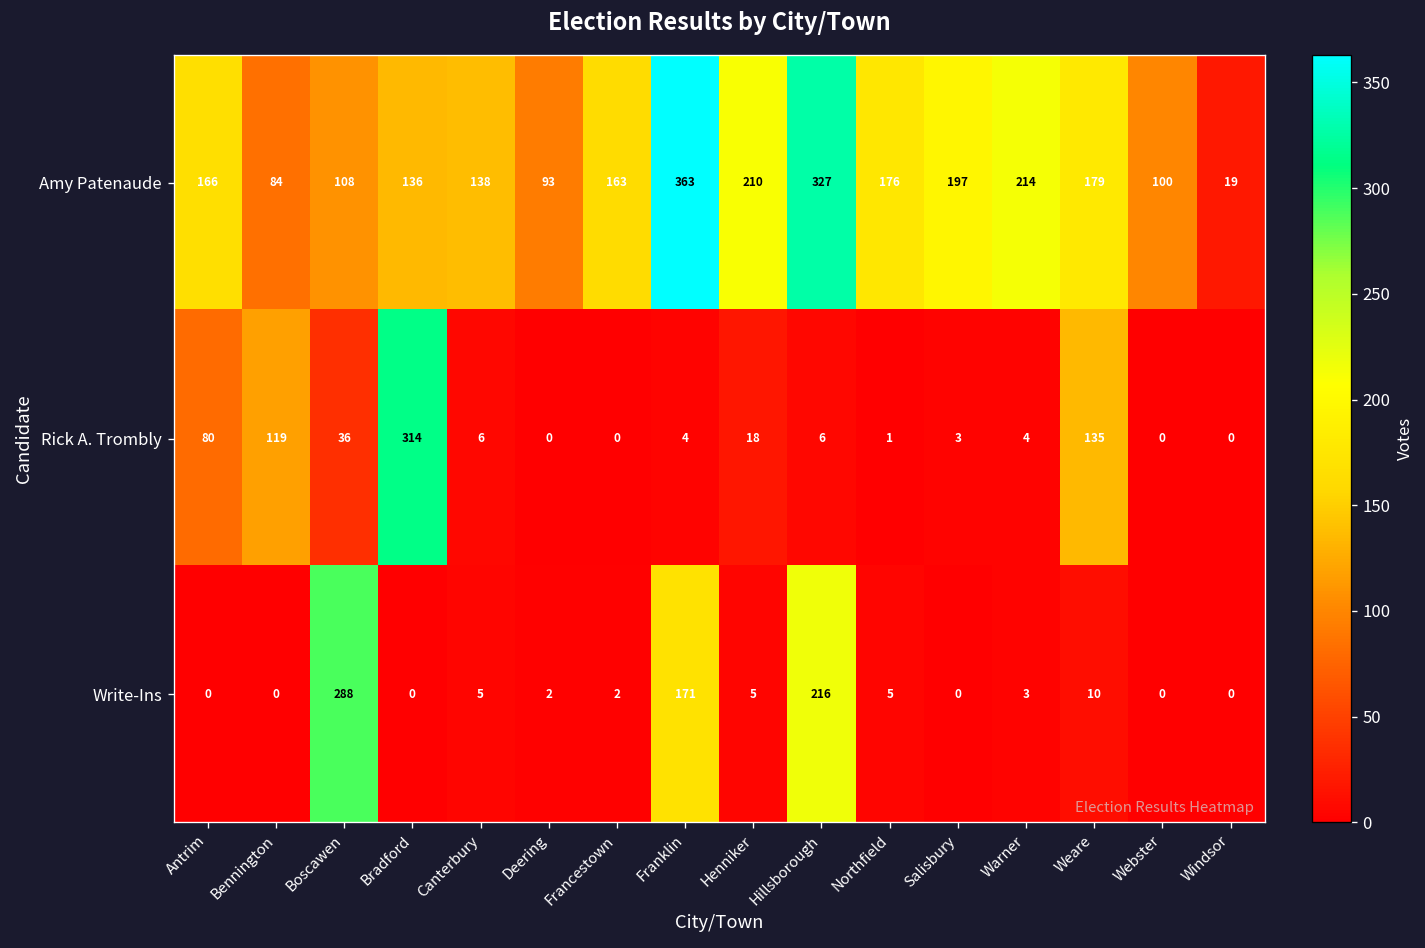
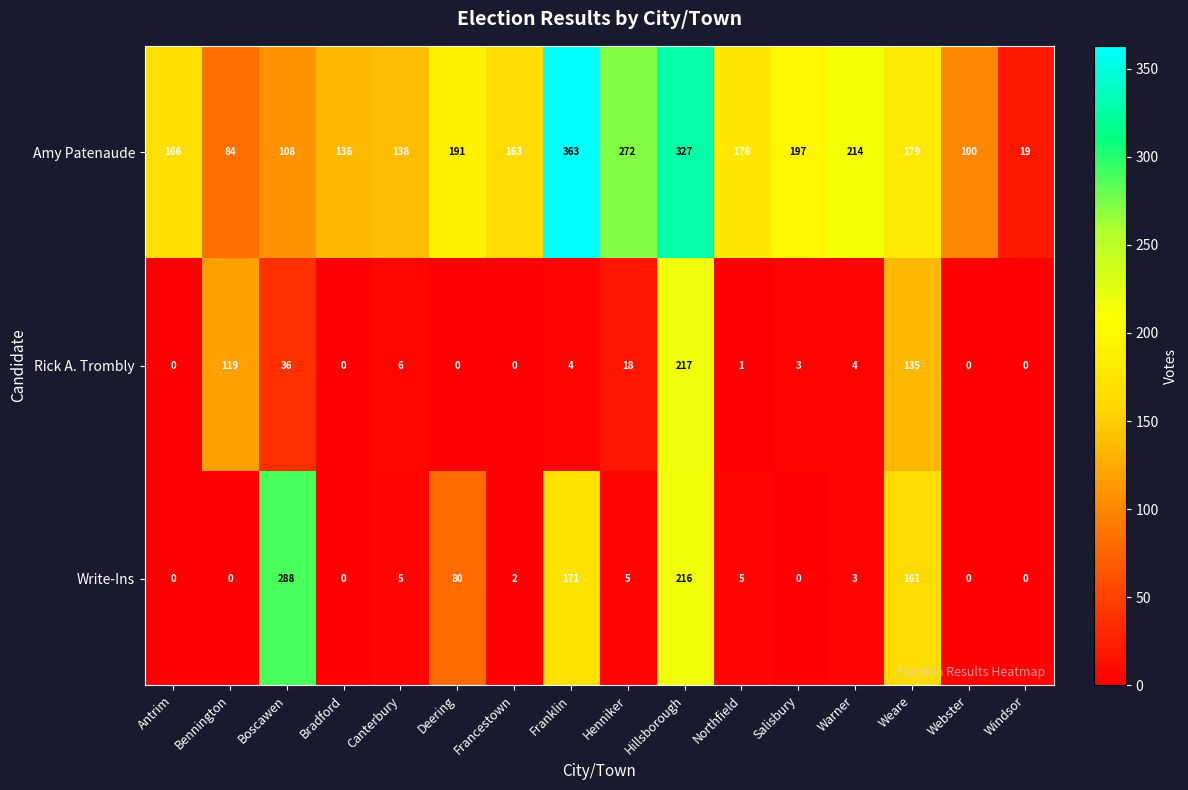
  {
    "Amy Patenaude": {
      "Antrim": 166,
      "Bennington": 84,
      "Boscawen": 108,
      "Bradford": 136,
      "Canterbury": 138,
-     "Deering": 93,
+     "Deering": 191,
      "Francestown": 163,
      "Franklin": 363,
-     "Henniker": 210,
+     "Henniker": 272,
      "Hillsborough": 327,
      "Northfield": 176,
      "Salisbury": 197,
      "Warner": 214,
      "Weare": 179,
      "Webster": 100,
      "Windsor": 19
    },
    "Rick A. Trombly": {
-     "Antrim": 80,
+     "Antrim": 0,
      "Bennington": 119,
      "Boscawen": 36,
-     "Bradford": 314,
+     "Bradford": 0,
      "Canterbury": 6,
      "Deering": 0,
      "Francestown": 0,
      "Franklin": 4,
      "Henniker": 18,
-     "Hillsborough": 6,
+     "Hillsborough": 217,
      "Northfield": 1,
      "Salisbury": 3,
      "Warner": 4,
      "Weare": 135,
      "Webster": 0,
      "Windsor": 0
    },
    "Write-Ins": {
      "Antrim": 0,
      "Bennington": 0,
      "Boscawen": 288,
      "Bradford": 0,
      "Canterbury": 5,
-     "Deering": 2,
+     "Deering": 80,
      "Francestown": 2,
      "Franklin": 171,
      "Henniker": 5,
      "Hillsborough": 216,
      "Northfield": 5,
      "Salisbury": 0,
      "Warner": 3,
-     "Weare": 10,
+     "Weare": 161,
      "Windsor": 0
    }
  }
